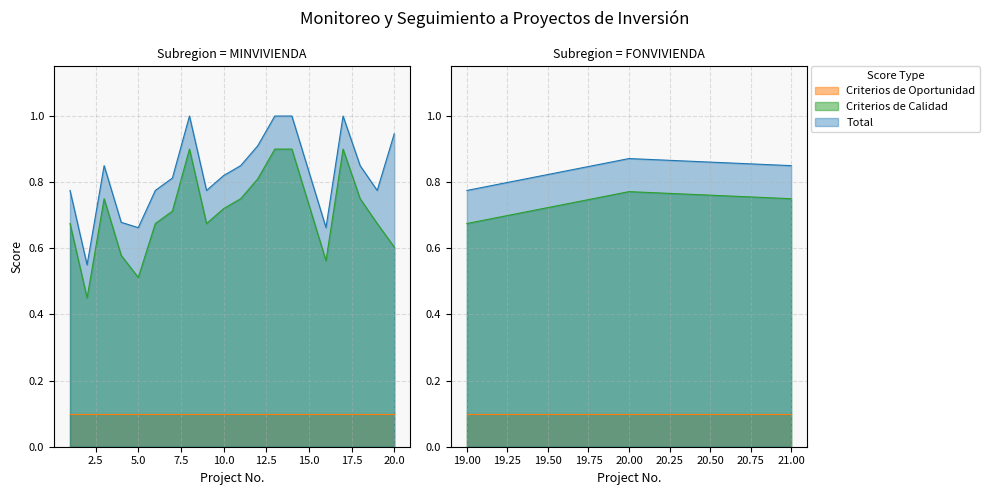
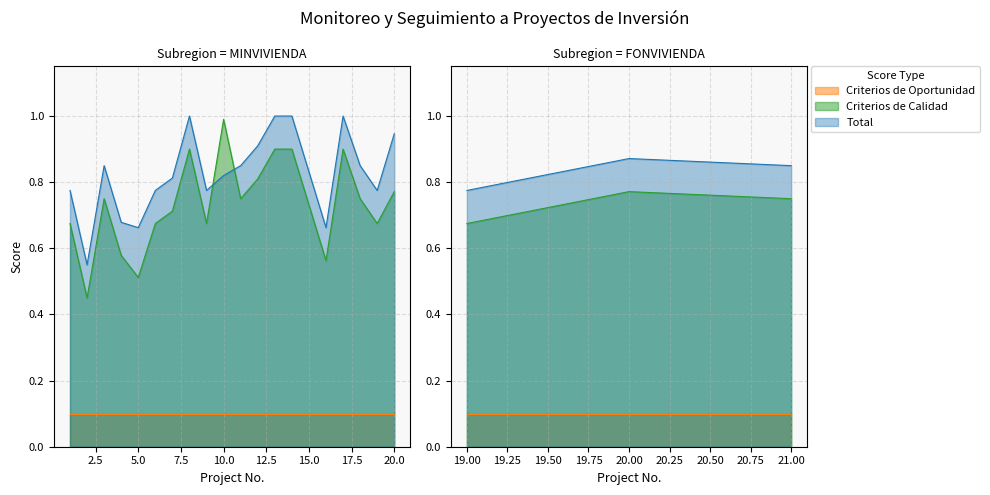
  {
    "Subregion = MINVIVIENDA": {
      "Criterios de Oportunidad": {
        "5.0": 0.10,
        "10.0": 0.10,
        "20.0": 0.10
      },
      "Criterios de Calidad": {
        "5.0": 0.51,
-       "10.0": 0.72,
-       "20.0": 0.60
+       "10.0": 0.99,
+       "20.0": 0.77
      },
      "Total": {
        "5.0": 0.66,
        "10.0": 0.82,
        "20.0": 0.95
      }
    },
    "Subregion = FONVIVIENDA": {
      "Criterios de Oportunidad": {
        "19.00": 0.10,
        "20.00": 0.10,
        "21.00": 0.10
      },
      "Criterios de Calidad": {
        "19.00": 0.68,
        "20.00": 0.77,
        "21.00": 0.75
      },
      "Total": {
        "19.00": 0.78,
        "20.00": 0.87,
        "21.00": 0.85
      }
    }
  }
